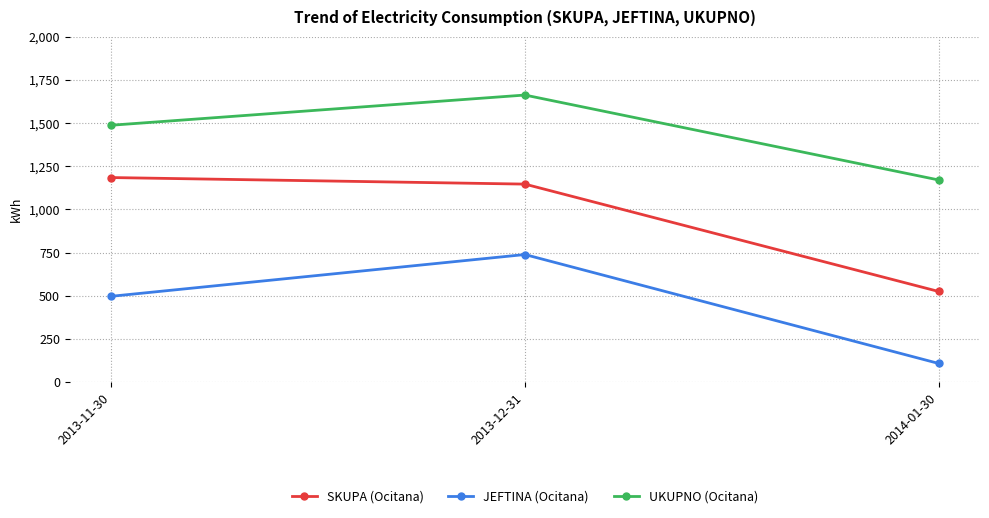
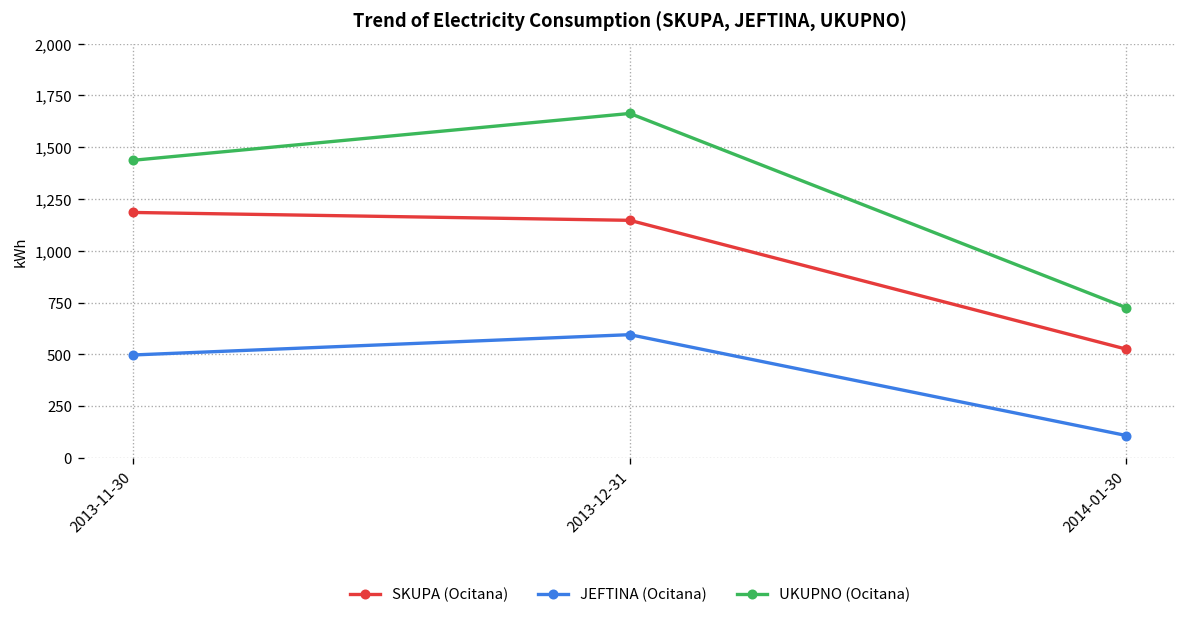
  {
    "SKUPA (Ocitana)": {
      "2013-11-30": "1,190",
      "2013-12-31": "1,150",
      "2014-01-30": "530"
    },
    "JEFTINA (Ocitana)": {
      "2013-11-30": "500",
-     "2013-12-31": "740",
+     "2013-12-31": "600",
      "2014-01-30": "110"
    },
    "UKUPNO (Ocitana)": {
-     "2013-11-30": "1,490",
+     "2013-11-30": "1,440",
      "2013-12-31": "1,660",
-     "2014-01-30": "1,170"
+     "2014-01-30": "730"
    }
  }
